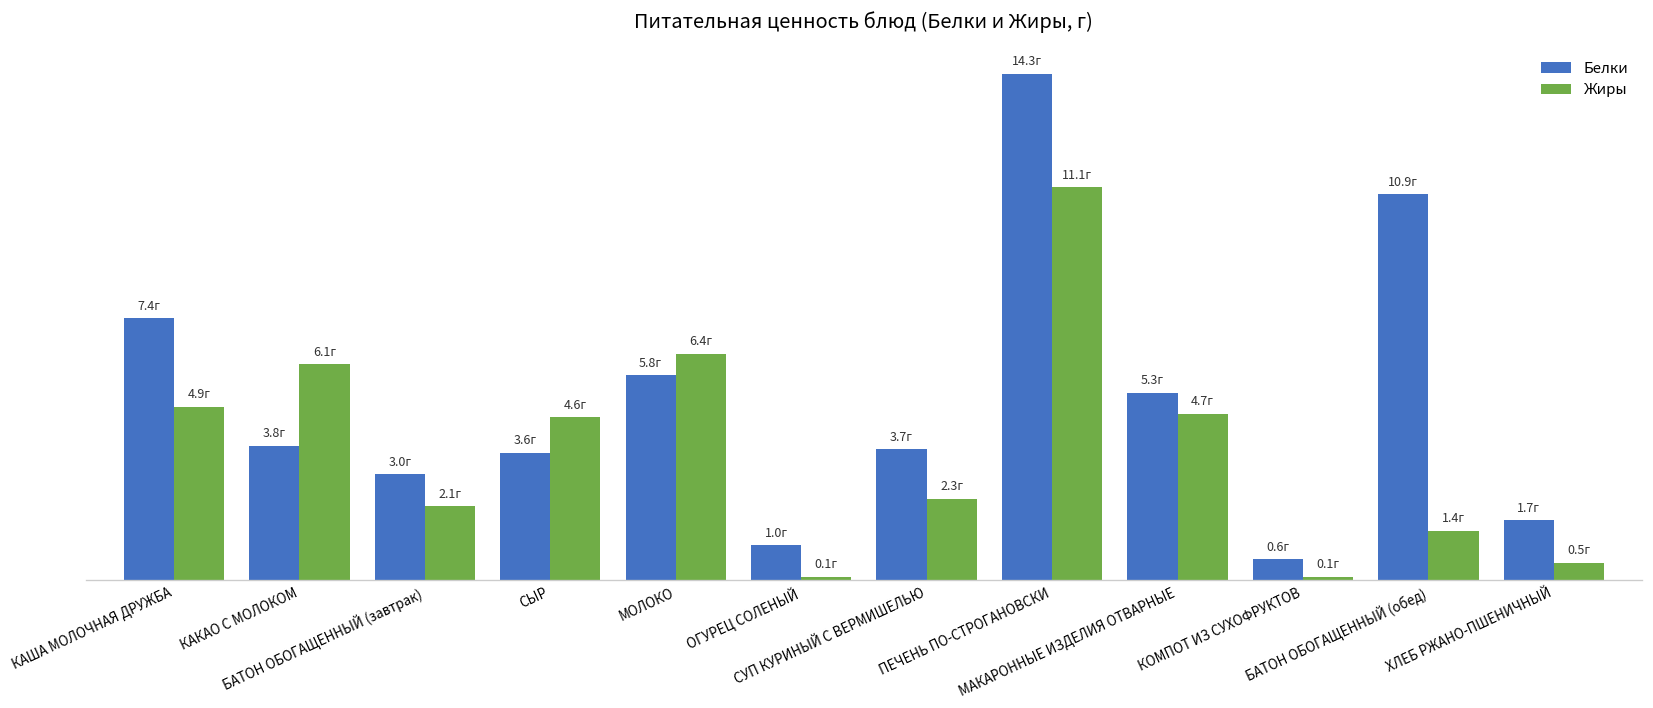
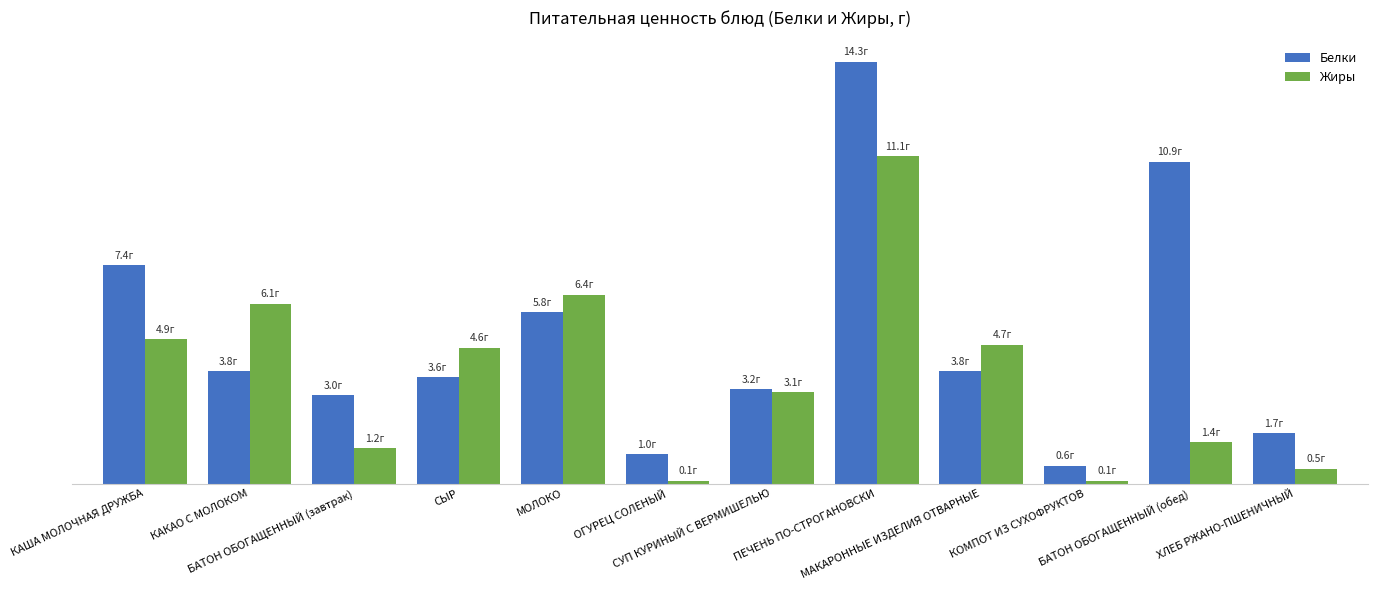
  {
    "Белки": {
      "КАША МОЛОЧНАЯ ДРУЖБА": "7.4г",
      "КАКАО С МОЛОКОМ": "3.8г",
      "БАТОН ОБОГАЩЕННЫЙ (завтрак)": "3.0г",
      "СЫР": "3.6г",
      "МОЛОКО": "5.8г",
      "ОГУРЕЦ СОЛЕНЫЙ": "1.0г",
-     "СУП КУРИНЫЙ С ВЕРМИШЕЛЬЮ": "3.7г",
+     "СУП КУРИНЫЙ С ВЕРМИШЕЛЬЮ": "3.2г",
      "ПЕЧЕНЬ ПО-СТРОГАНОВСКИ": "14.3г",
-     "МАКАРОННЫЕ ИЗДЕЛИЯ ОТВАРНЫЕ": "5.3г",
+     "МАКАРОННЫЕ ИЗДЕЛИЯ ОТВАРНЫЕ": "3.8г",
      "КОМПОТ ИЗ СУХОФРУКТОВ": "0.6г",
      "БАТОН ОБОГАЩЕННЫЙ (обед)": "10.9г",
      "ХЛЕБ РЖАНО-ПШЕНИЧНЫЙ": "1.7г"
    },
    "Жиры": {
      "КАША МОЛОЧНАЯ ДРУЖБА": "4.9г",
      "КАКАО С МОЛОКОМ": "6.1г",
-     "БАТОН ОБОГАЩЕННЫЙ (завтрак)": "2.1г",
+     "БАТОН ОБОГАЩЕННЫЙ (завтрак)": "1.2г",
      "СЫР": "4.6г",
      "МОЛОКО": "6.4г",
      "ОГУРЕЦ СОЛЕНЫЙ": "0.1г",
-     "СУП КУРИНЫЙ С ВЕРМИШЕЛЬЮ": "2.3г",
+     "СУП КУРИНЫЙ С ВЕРМИШЕЛЬЮ": "3.1г",
      "ПЕЧЕНЬ ПО-СТРОГАНОВСКИ": "11.1г",
      "МАКАРОННЫЕ ИЗДЕЛИЯ ОТВАРНЫЕ": "4.7г",
      "КОМПОТ ИЗ СУХОФРУКТОВ": "0.1г",
      "БАТОН ОБОГАЩЕННЫЙ (обед)": "1.4г",
      "ХЛЕБ РЖАНО-ПШЕНИЧНЫЙ": "0.5г"
    }
  }
